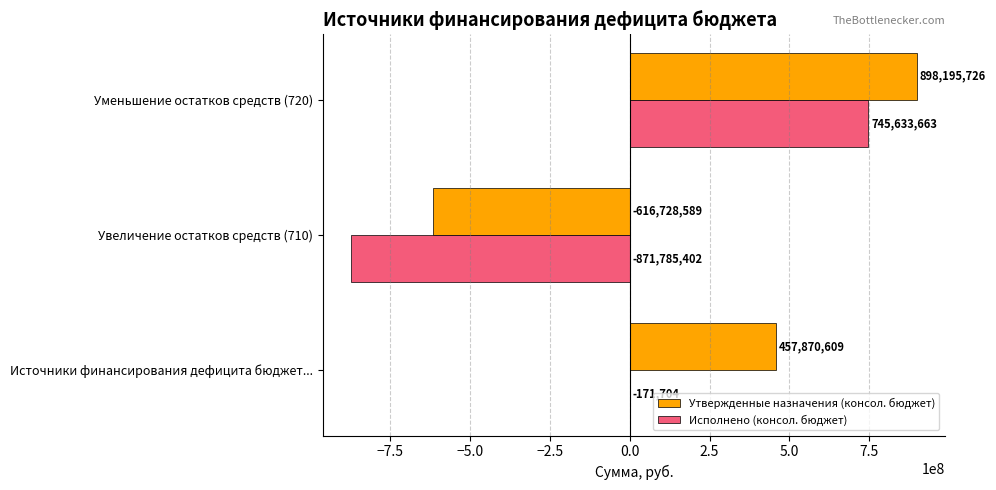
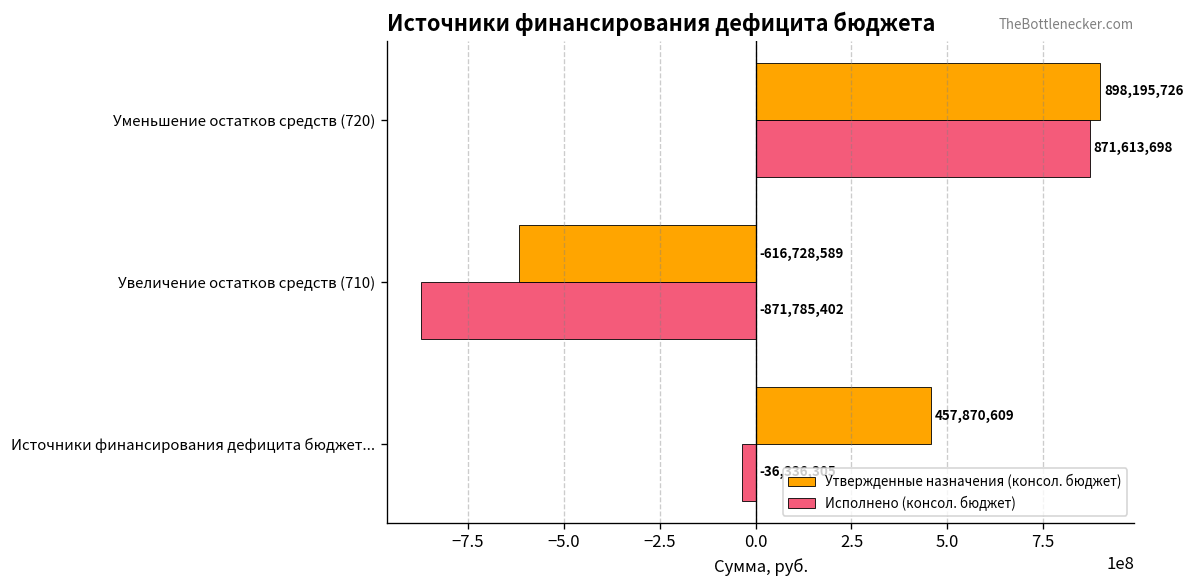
  {
    "Утвержденные назначения (консол. бюджет)": {
      "Уменьшение остатков средств (720)": "898,195,726",
      "Источники финансирования дефицита бюджет...": "457,870,609"
    },
    "Исполнено (консол. бюджет)": {
-     "Уменьшение остатков средств (720)": "745,633,663",
-     "Источники финансирования дефицита бюджет...": "0"
+     "Уменьшение остатков средств (720)": "871,613,698",
+     "Источники финансирования дефицита бюджет...": "-40000000"
    }
  }
